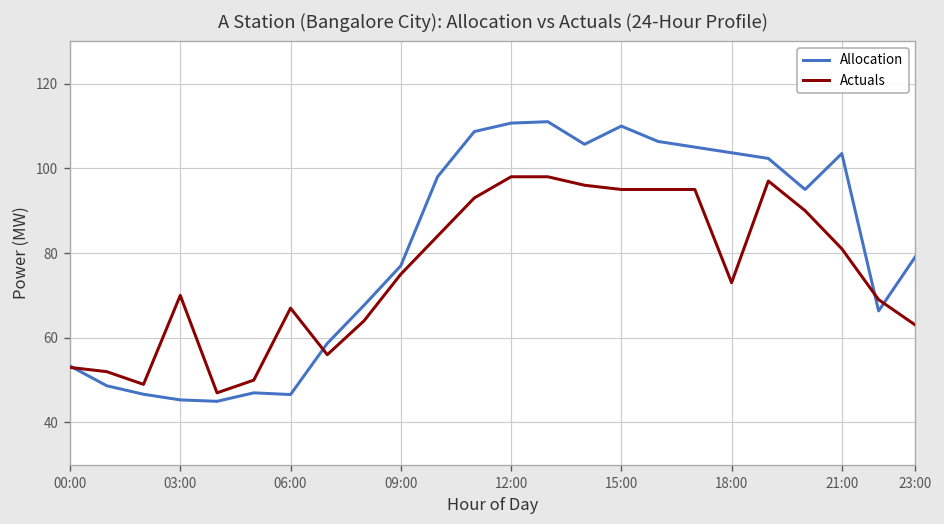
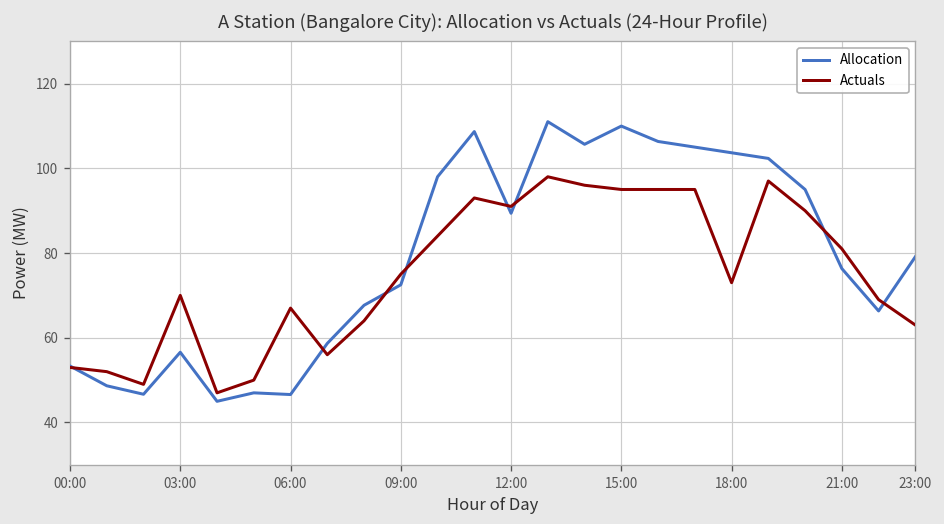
  {
    "Allocation": {
-     "03:00": 45,
+     "03:00": 57,
      "06:00": 47,
-     "09:00": 77,
-     "12:00": 111,
+     "09:00": 73,
+     "12:00": 89,
      "15:00": 110,
      "18:00": 104,
-     "21:00": 103,
+     "21:00": 76,
      "23:00": 79
    },
    "Actuals": {
      "03:00": 70,
      "06:00": 67,
      "09:00": 75,
-     "12:00": 98,
+     "12:00": 91,
      "15:00": 95,
      "18:00": 73,
      "21:00": 81,
      "23:00": 63
    }
  }
